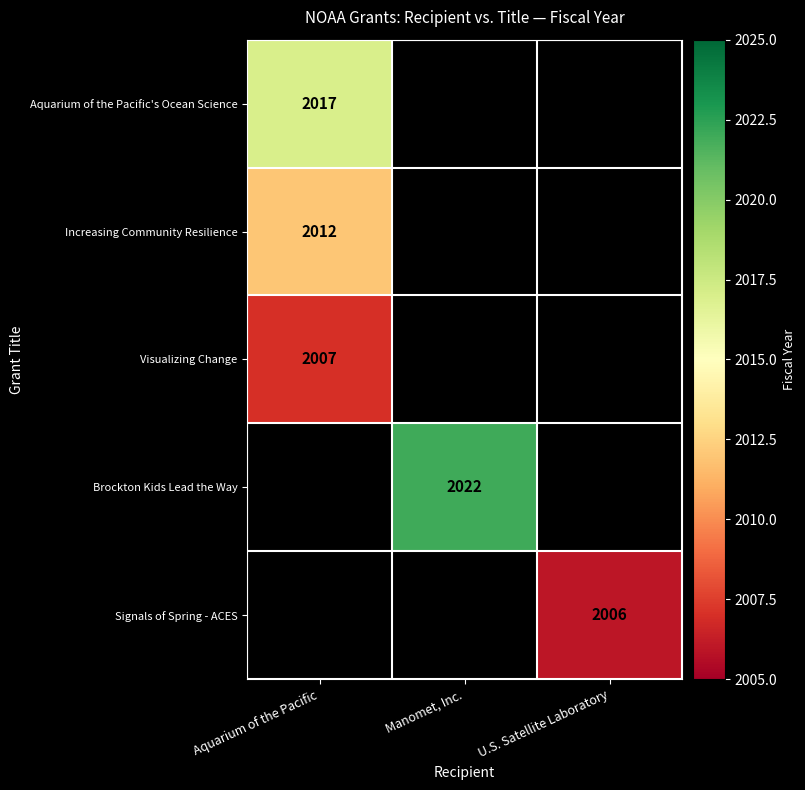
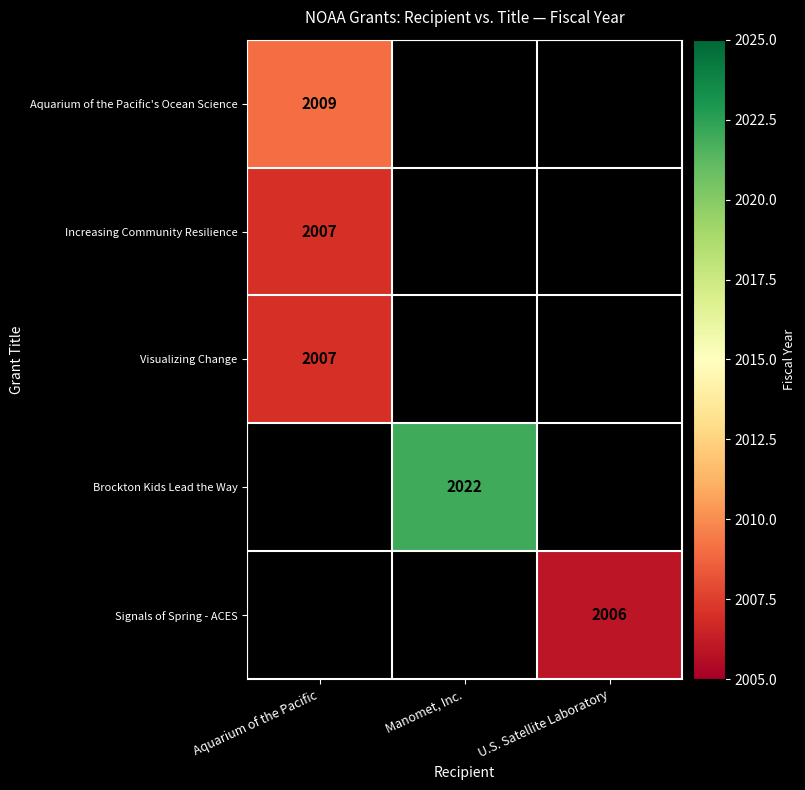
  {
    "Aquarium of the Pacific's Ocean Science": {
-     "Aquarium of the Pacific": 2017
+     "Aquarium of the Pacific": 2009
    },
    "Increasing Community Resilience": {
-     "Aquarium of the Pacific": 2012
+     "Aquarium of the Pacific": 2007
    },
    "Visualizing Change": {
      "Aquarium of the Pacific": 2007
    },
    "Brockton Kids Lead the Way": {
      "Manomet, Inc.": 2022
    },
    "Signals of Spring - ACES": {
      "U.S. Satellite Laboratory": 2006
    }
  }
